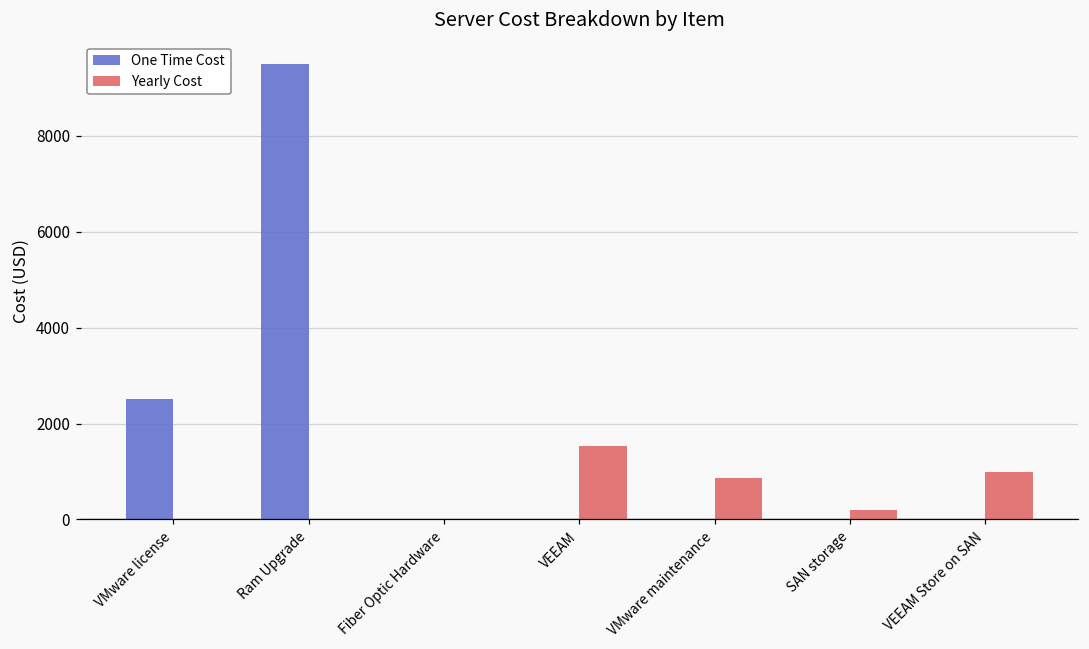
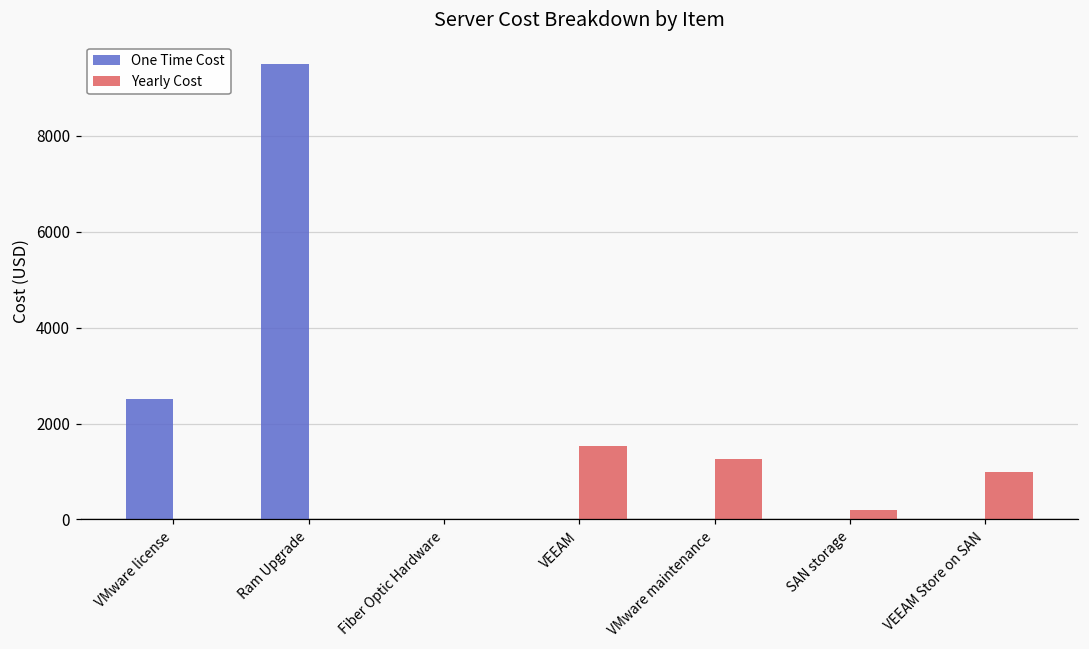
  {
    "One Time Cost": {
      "VMware license": 2500,
      "Ram Upgrade": 9500,
      "Fiber Optic Hardware": 0,
      "VEEAM": 0,
      "VMware maintenance": 0,
      "SAN storage": 0,
      "VEEAM Store on SAN": 0
    },
    "Yearly Cost": {
      "VMware license": 0,
      "Ram Upgrade": 0,
      "Fiber Optic Hardware": 0,
      "VEEAM": 1500,
-     "VMware maintenance": 900,
+     "VMware maintenance": 1300,
      "SAN storage": 200,
      "VEEAM Store on SAN": 1000
    }
  }
